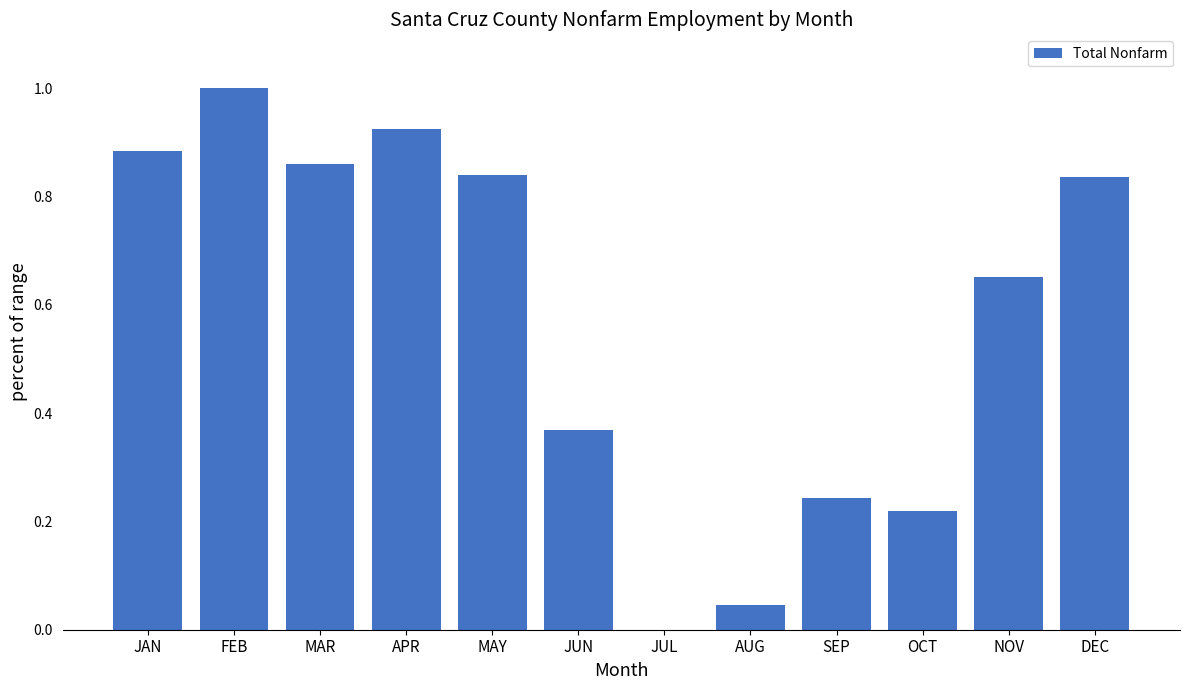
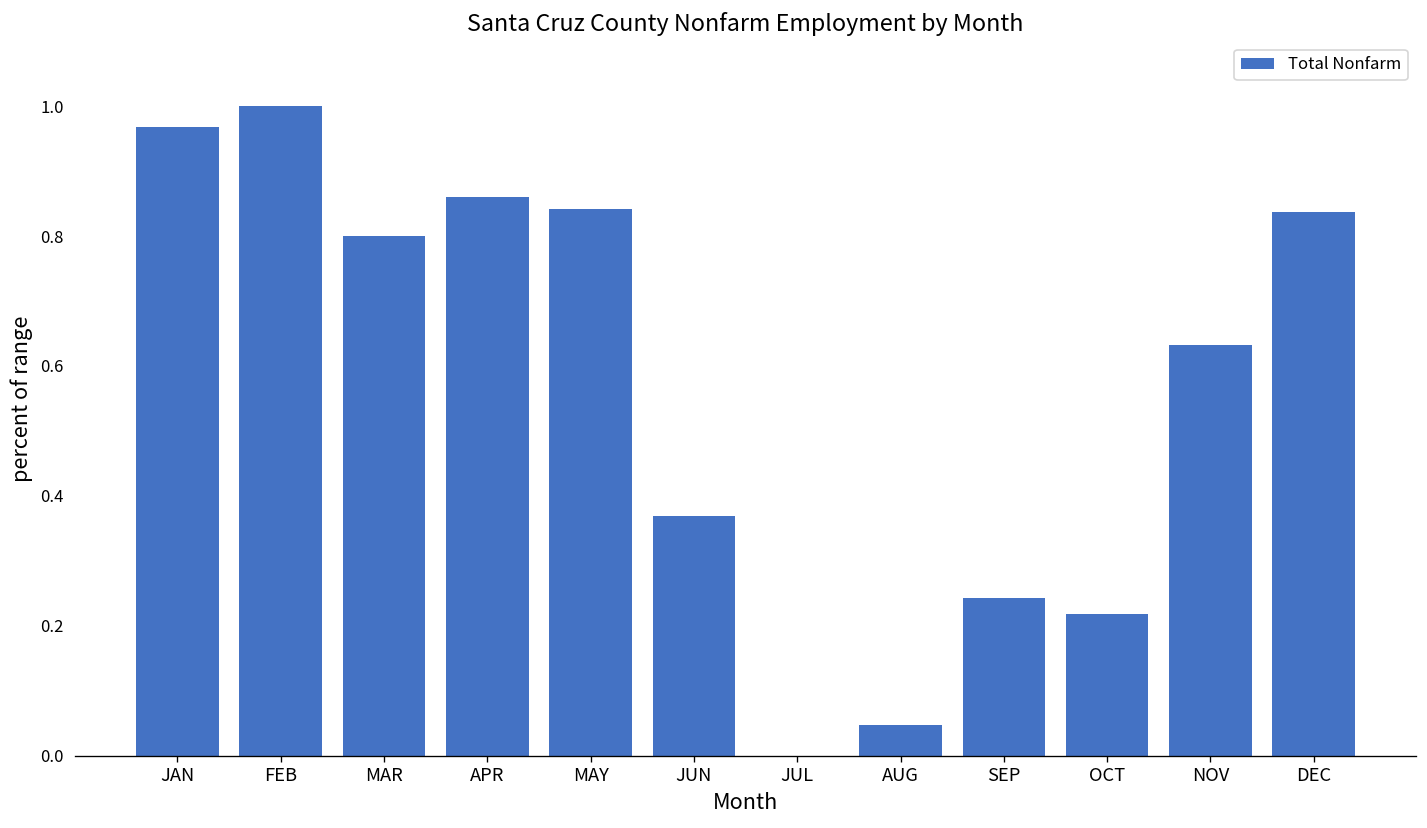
  {
-   "JAN": 0.88,
+   "JAN": 0.97,
    "FEB": 1.00,
-   "MAR": 0.86,
-   "APR": 0.93,
+   "MAR": 0.80,
+   "APR": 0.86,
    "MAY": 0.84,
    "JUN": 0.37,
    "JUL": 0.00,
    "AUG": 0.05,
    "SEP": 0.24,
    "OCT": 0.22,
-   "NOV": 0.65,
+   "NOV": 0.63,
    "DEC": 0.84
  }
